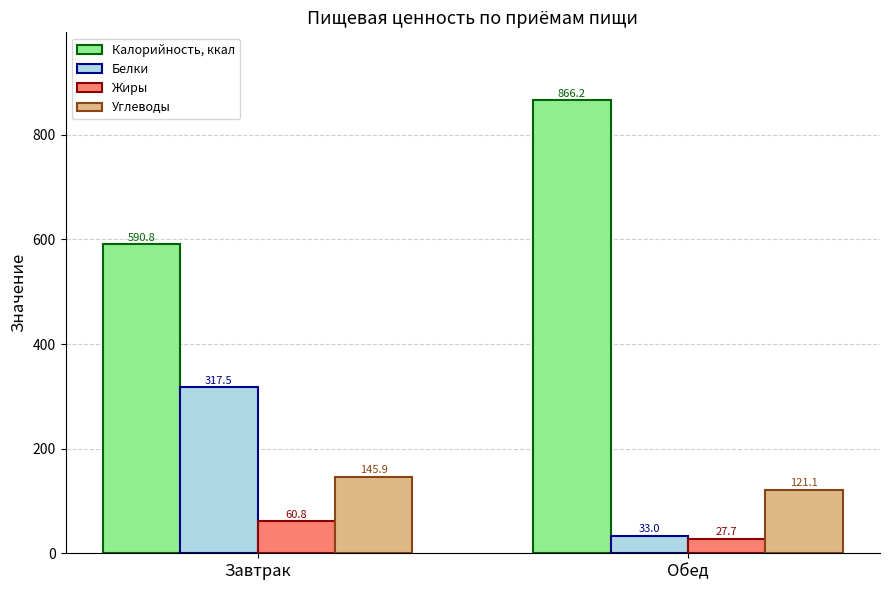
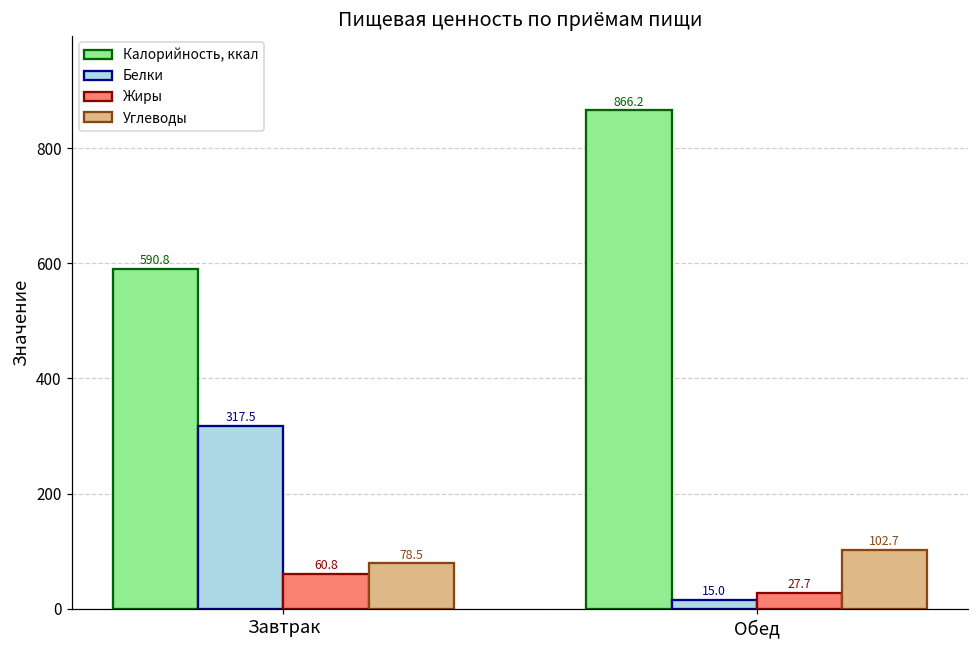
  {
    "Калорийность, ккал": {
      "Завтрак": 590.8,
      "Обед": 866.2
    },
    "Белки": {
      "Завтрак": 317.5,
-     "Обед": 33.0
+     "Обед": 15.0
    },
    "Жиры": {
      "Завтрак": 60.8,
      "Обед": 27.7
    },
    "Углеводы": {
-     "Завтрак": 145.9,
-     "Обед": 121.1
+     "Завтрак": 78.5,
+     "Обед": 102.7
    }
  }
